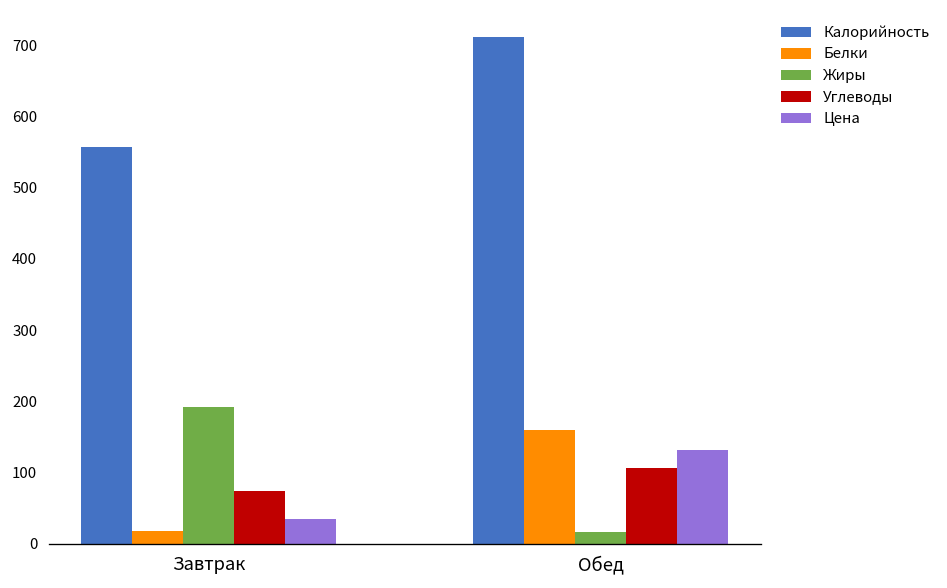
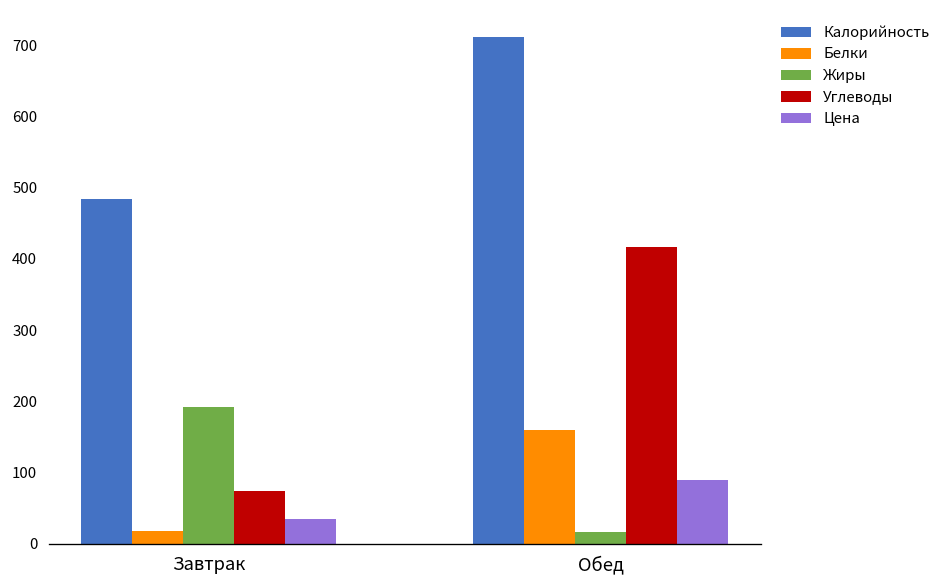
  {
    "Калорийность": {
-     "Завтрак": 560,
+     "Завтрак": 480,
      "Обед": 710
    },
    "Белки": {
      "Завтрак": 20,
      "Обед": 160
    },
    "Жиры": {
      "Завтрак": 190,
      "Обед": 20
    },
    "Углеводы": {
      "Завтрак": 70,
-     "Обед": 110
+     "Обед": 420
    },
    "Цена": {
      "Завтрак": 30,
-     "Обед": 130
+     "Обед": 90
    }
  }
